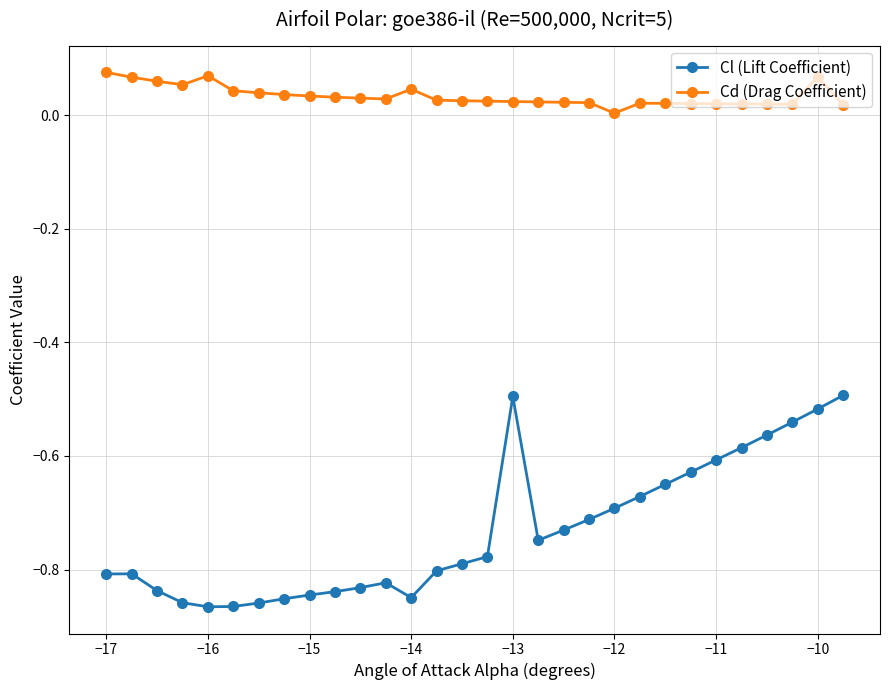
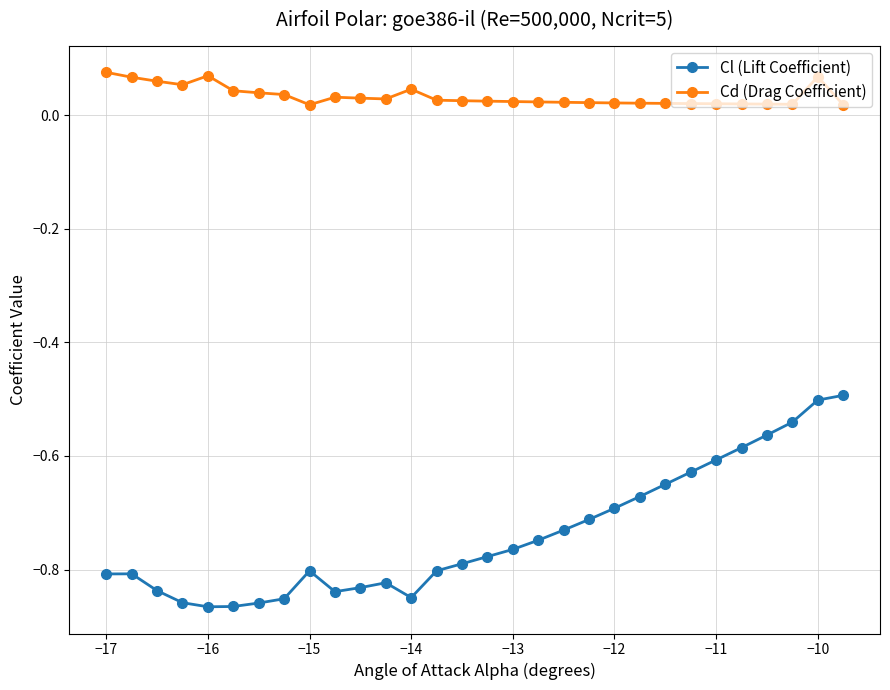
  {
    "Cl (Lift Coefficient)": {
      "−17": -0.81,
      "−16": -0.87,
-     "−15": -0.84,
+     "−15": -0.80,
      "−14": -0.85,
-     "−13": -0.50,
+     "−13": -0.76,
      "−12": -0.69,
      "−11": -0.61,
-     "−10": -0.52
+     "−10": -0.50
    },
    "Cd (Drag Coefficient)": {
      "−17": 0.08,
      "−16": 0.07,
-     "−15": 0.03,
+     "−15": 0.02,
      "−14": 0.05,
      "−13": 0.02,
-     "−12": 0.00
+     "−12": 0.02
    }
  }
